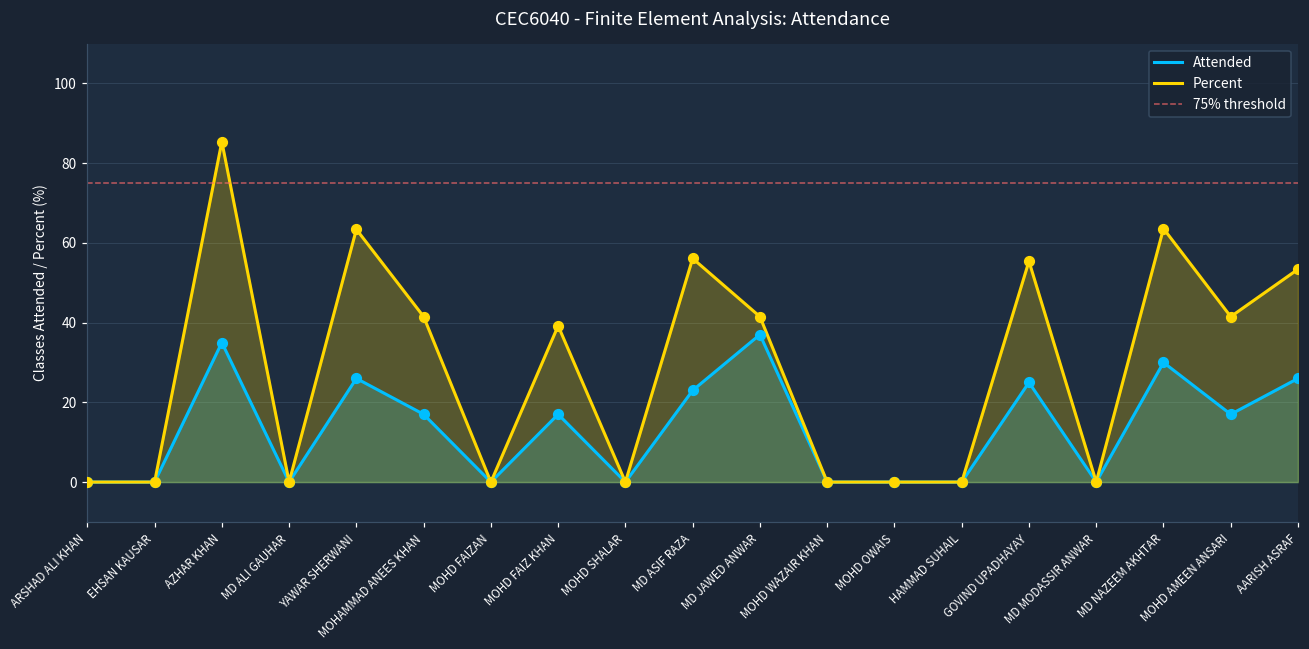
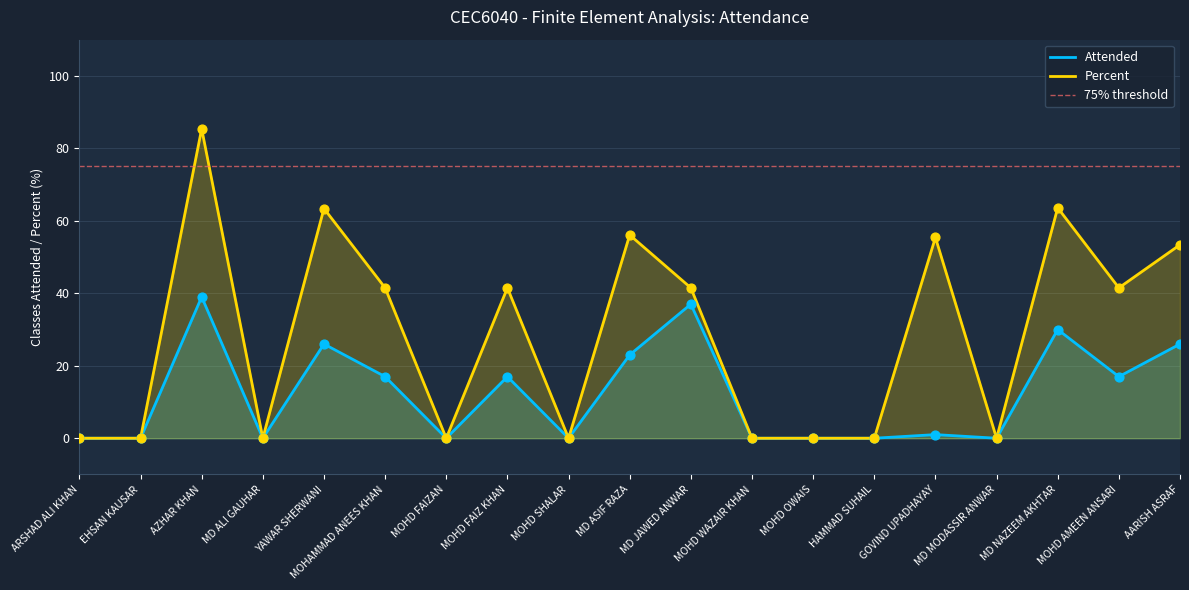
  {
    "Attended": {
-     "AZHAR KHAN": 35,
+     "AZHAR KHAN": 39,
      "YAWAR SHERWANI": 26,
      "MOHAMMAD ANEES KHAN": 17,
      "MOHD FAIZ KHAN": 17,
      "MD ASIF RAZA": 23,
      "MD JAWED ANWAR": 37,
-     "GOVIND UPADHAYAY": 25,
+     "GOVIND UPADHAYAY": 1,
      "MD NAZEEM AKHTAR": 30,
      "MOHD AMEEN ANSARI": 17,
      "AARISH ASRAF": 26
    },
    "Percent": {
      "AZHAR KHAN": 85,
      "YAWAR SHERWANI": 63,
      "MOHAMMAD ANEES KHAN": 42,
-     "MOHD FAIZ KHAN": 39,
+     "MOHD FAIZ KHAN": 42,
      "MD ASIF RAZA": 56,
      "MD JAWED ANWAR": 42,
      "GOVIND UPADHAYAY": 55,
      "MD NAZEEM AKHTAR": 64,
      "MOHD AMEEN ANSARI": 42,
      "AARISH ASRAF": 53
    }
  }
